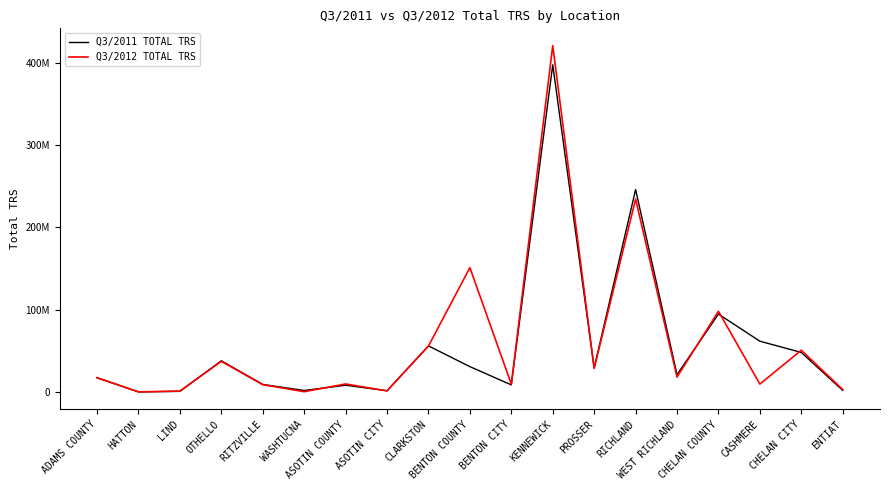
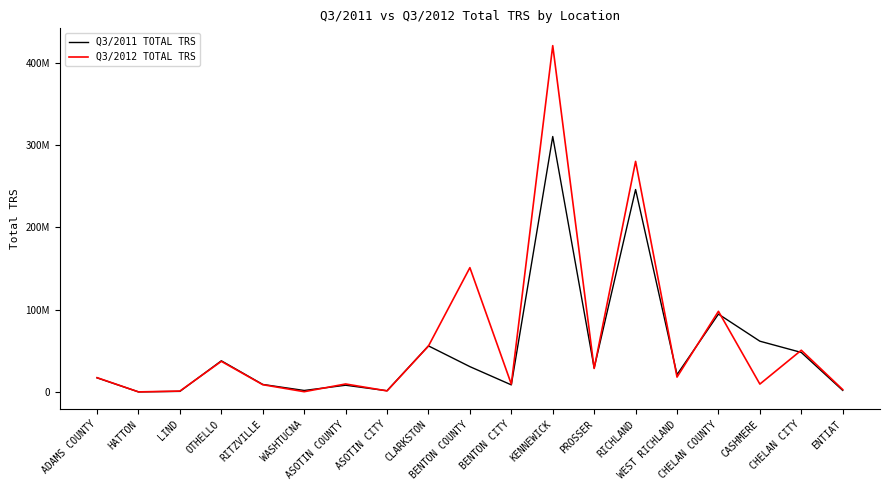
  {
    "Q3/2011 TOTAL TRS": {
      "BENTON COUNTY": 30000000,
-     "KENNEWICK": 400000000,
+     "KENNEWICK": 310000000,
      "RICHLAND": 250000000,
      "CHELAN COUNTY": 90000000,
      "CASHMERE": 60000000
    },
    "Q3/2012 TOTAL TRS": {
      "BENTON COUNTY": 150000000,
      "KENNEWICK": 420000000,
-     "RICHLAND": 230000000,
+     "RICHLAND": 280000000,
      "CHELAN COUNTY": 100000000,
      "CASHMERE": 10000000
    }
  }
